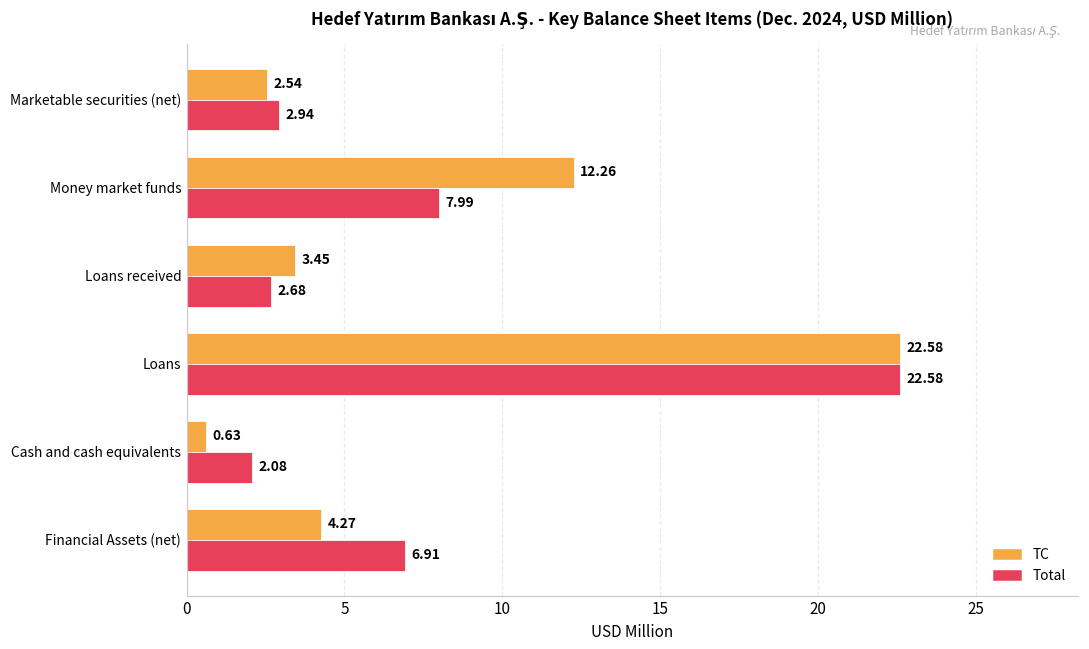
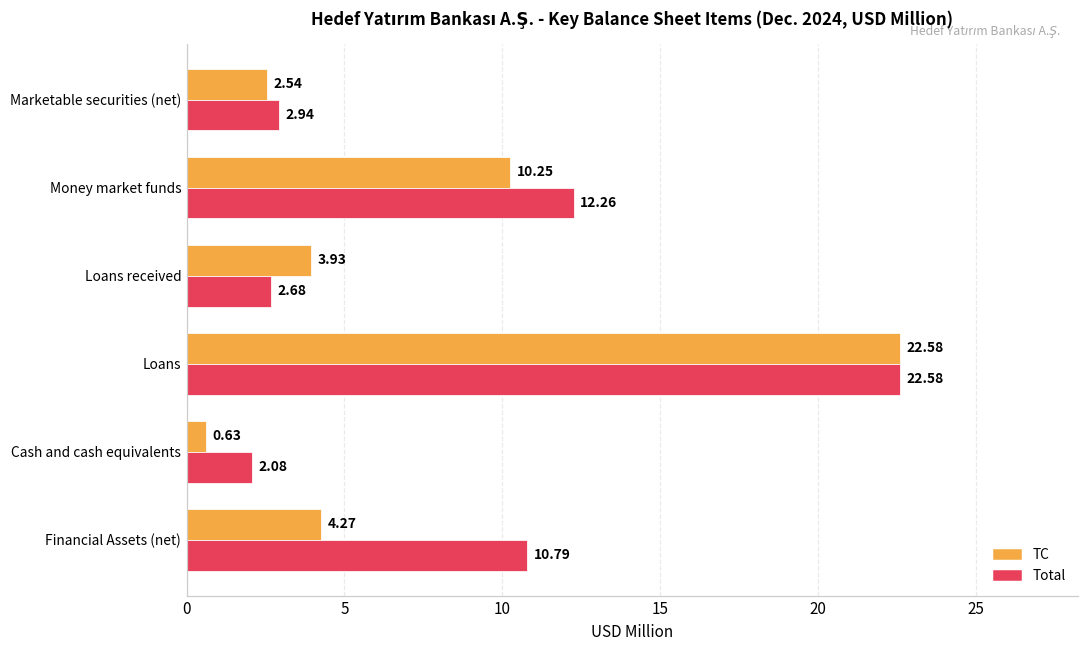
  {
    "TC": {
      "Marketable securities (net)": 2.54,
-     "Money market funds": 12.26,
-     "Loans received": 3.45,
+     "Money market funds": 10.25,
+     "Loans received": 3.93,
      "Loans": 22.58,
      "Cash and cash equivalents": 0.63,
      "Financial Assets (net)": 4.27
    },
    "Total": {
      "Marketable securities (net)": 2.94,
-     "Money market funds": 7.99,
+     "Money market funds": 12.26,
      "Loans received": 2.68,
      "Loans": 22.58,
      "Cash and cash equivalents": 2.08,
-     "Financial Assets (net)": 6.91
+     "Financial Assets (net)": 10.79
    }
  }
